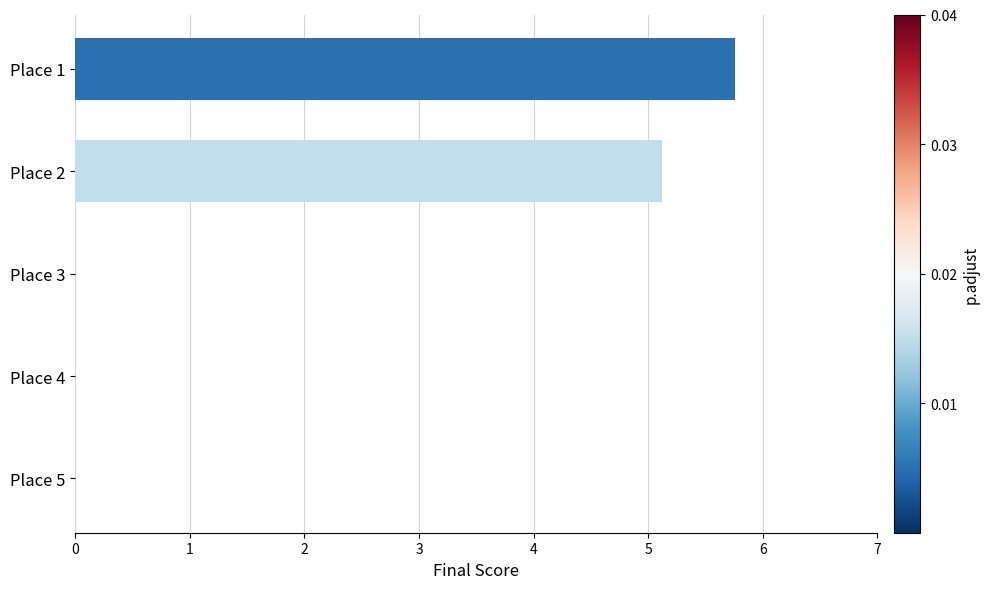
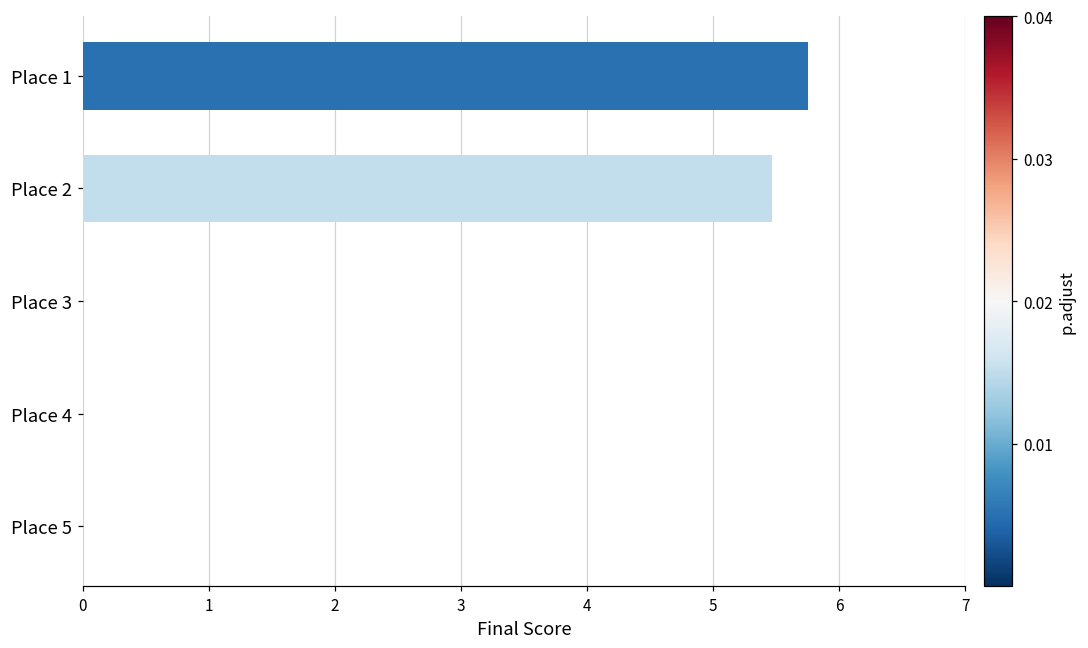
  {
    "Place 1": 5.76,
-   "Place 2": 5.12,
+   "Place 2": 5.47,
    "Place 3": 0.00,
    "Place 4": 0.00,
    "Place 5": 0.00
  }
